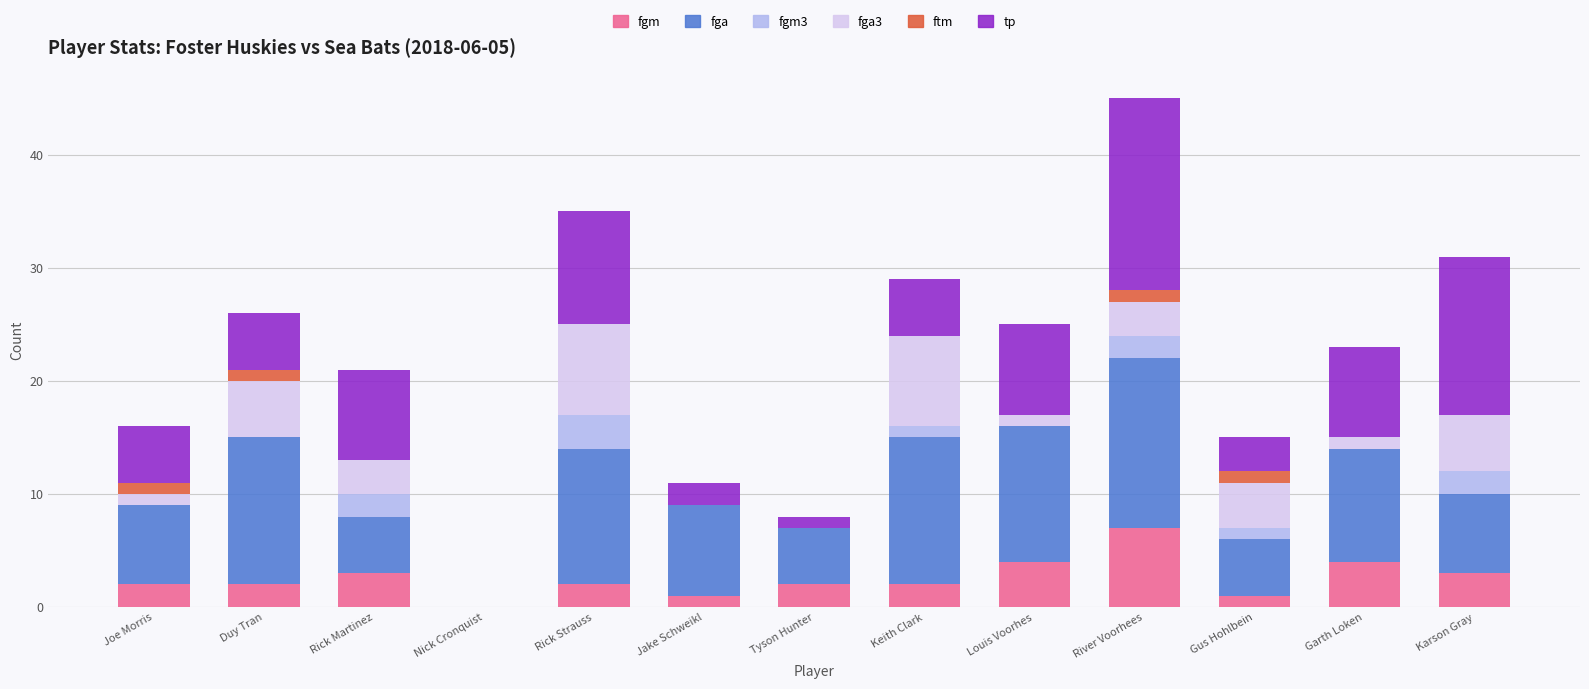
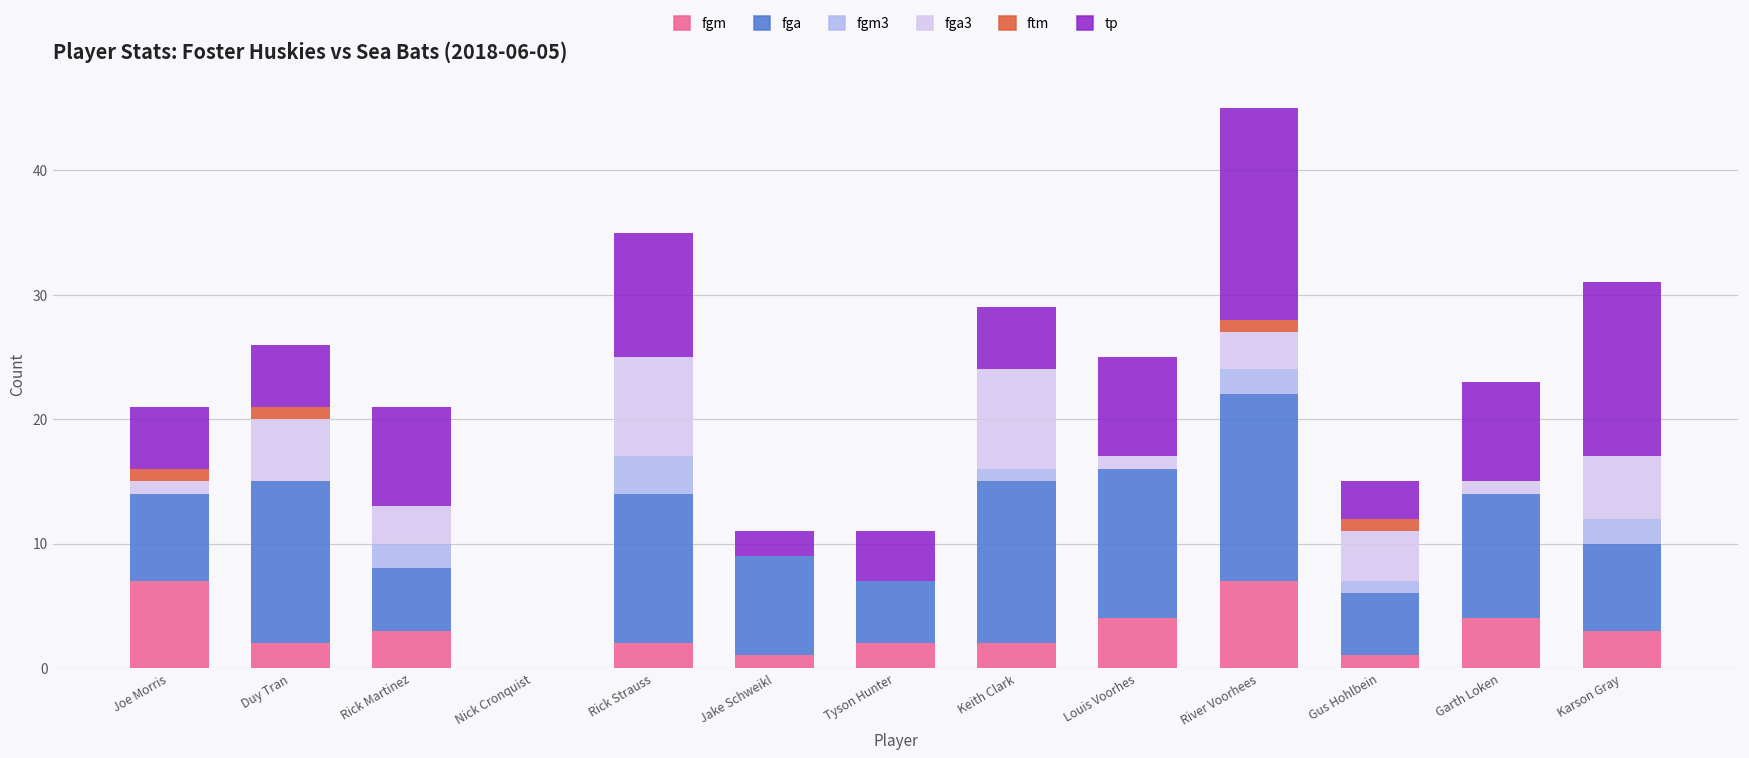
  {
    "fgm": {
-     "Joe Morris": 2,
+     "Joe Morris": 7,
      "Duy Tran": 2,
      "Rick Martinez": 3,
      "Nick Cronquist": 0,
      "Rick Strauss": 2,
      "Jake Schweikl": 1,
      "Tyson Hunter": 2,
      "Keith Clark": 2,
      "Louis Voorhes": 4,
      "River Voorhees": 7,
      "Gus Hohlbein": 1,
      "Garth Loken": 4,
      "Karson Gray": 3
    },
    "fga": {
      "Joe Morris": 7,
      "Duy Tran": 13,
      "Rick Martinez": 5,
      "Nick Cronquist": 0,
      "Rick Strauss": 12,
      "Jake Schweikl": 8,
      "Tyson Hunter": 5,
      "Keith Clark": 13,
      "Louis Voorhes": 12,
      "River Voorhees": 15,
      "Gus Hohlbein": 5,
      "Garth Loken": 10,
      "Karson Gray": 7
    },
    "ftm": {
      "Joe Morris": 1,
      "Duy Tran": 1,
      "Rick Martinez": 0,
      "Nick Cronquist": 0,
      "Rick Strauss": 0,
      "Jake Schweikl": 0,
      "Tyson Hunter": 0,
      "Keith Clark": 0,
      "Louis Voorhes": 0,
      "River Voorhees": 1,
      "Gus Hohlbein": 1,
      "Garth Loken": 0,
      "Karson Gray": 0
    },
    "tp": {
      "Joe Morris": 5,
      "Duy Tran": 5,
      "Rick Martinez": 8,
      "Nick Cronquist": 0,
      "Rick Strauss": 10,
      "Jake Schweikl": 2,
-     "Tyson Hunter": 1,
+     "Tyson Hunter": 4,
      "Keith Clark": 5,
      "Louis Voorhes": 8,
      "River Voorhees": 17,
      "Gus Hohlbein": 3,
      "Garth Loken": 8,
      "Karson Gray": 14
    }
  }
